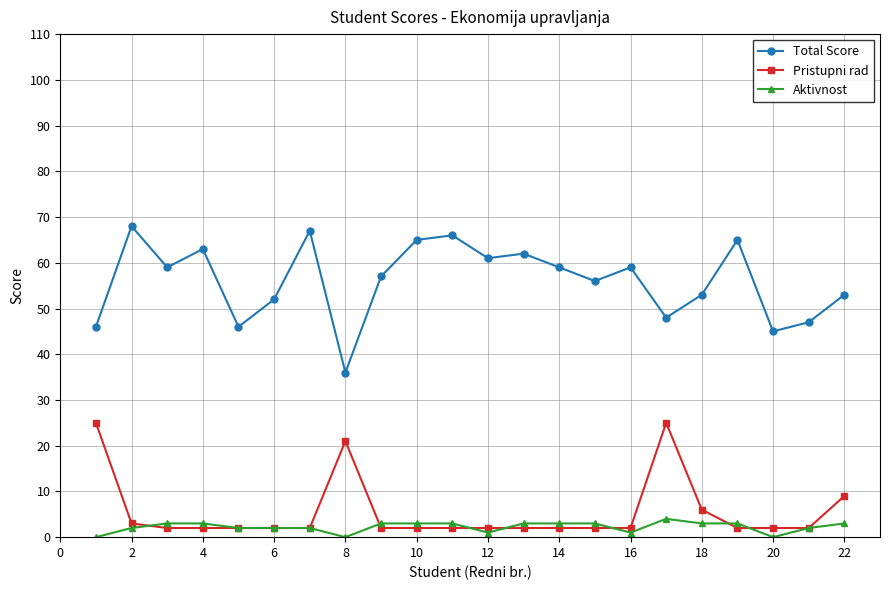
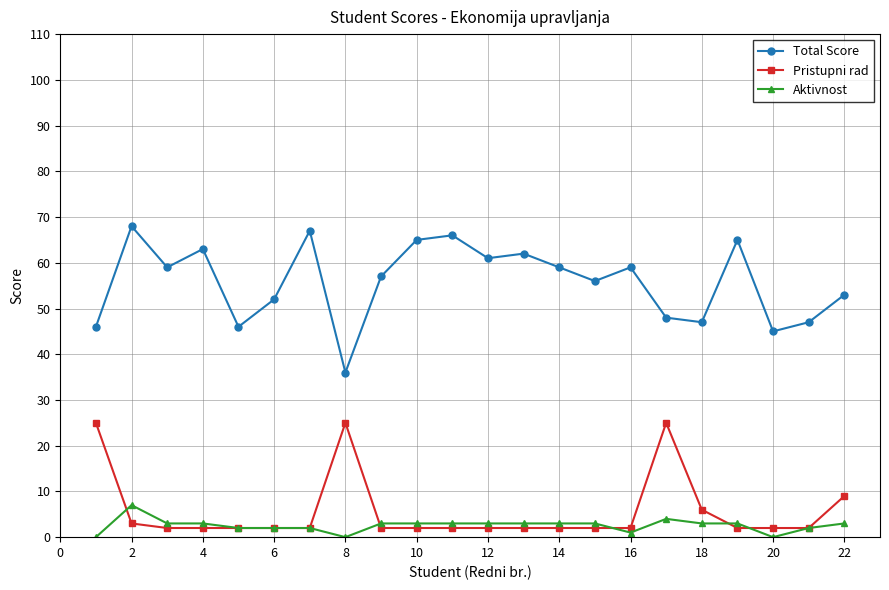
  {
    "Total Score": {
      "2": 68,
      "4": 63,
      "6": 52,
      "8": 36,
      "10": 65,
      "12": 61,
      "14": 59,
      "16": 59,
-     "18": 53,
+     "18": 47,
      "20": 45,
      "22": 53
    },
    "Pristupni rad": {
      "2": 3,
      "4": 2,
-     "8": 21,
+     "8": 25,
      "10": 2,
      "12": 2,
      "14": 2,
      "16": 2,
      "18": 6,
      "20": 2,
      "22": 9
    },
    "Aktivnost": {
-     "2": 2,
+     "2": 7,
      "4": 3,
      "8": 0,
      "10": 3,
-     "12": 1,
+     "12": 3,
      "14": 3,
      "16": 1,
      "18": 3,
      "20": 0,
      "22": 3
    }
  }
